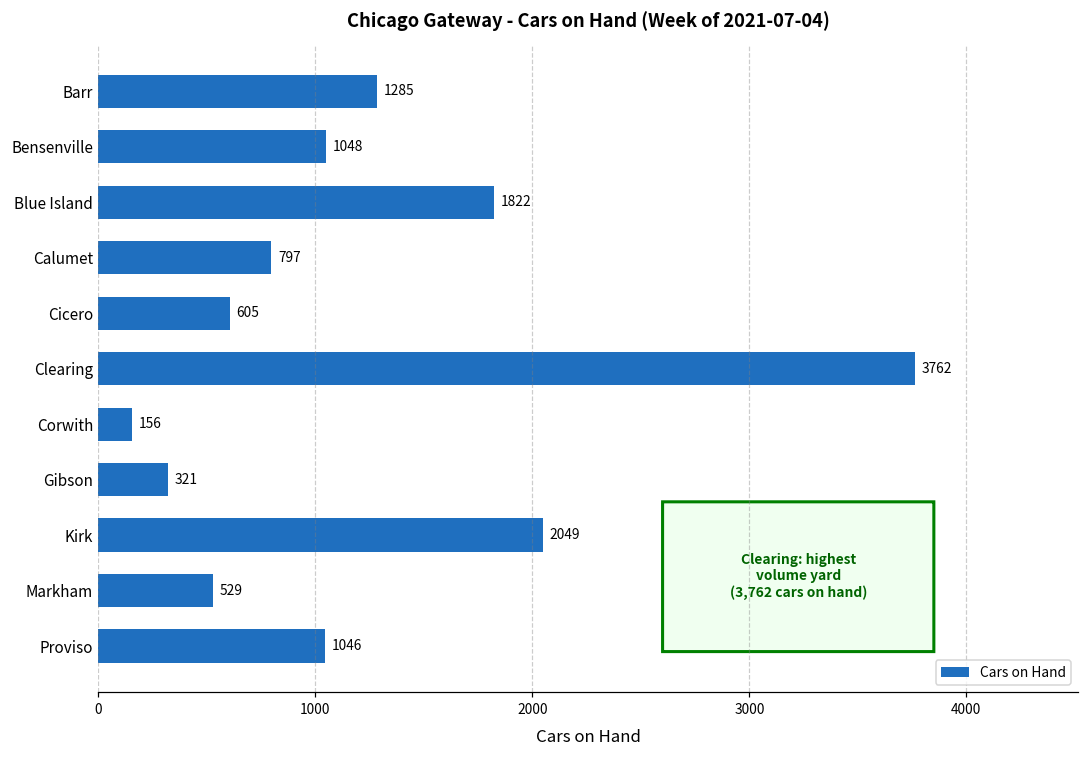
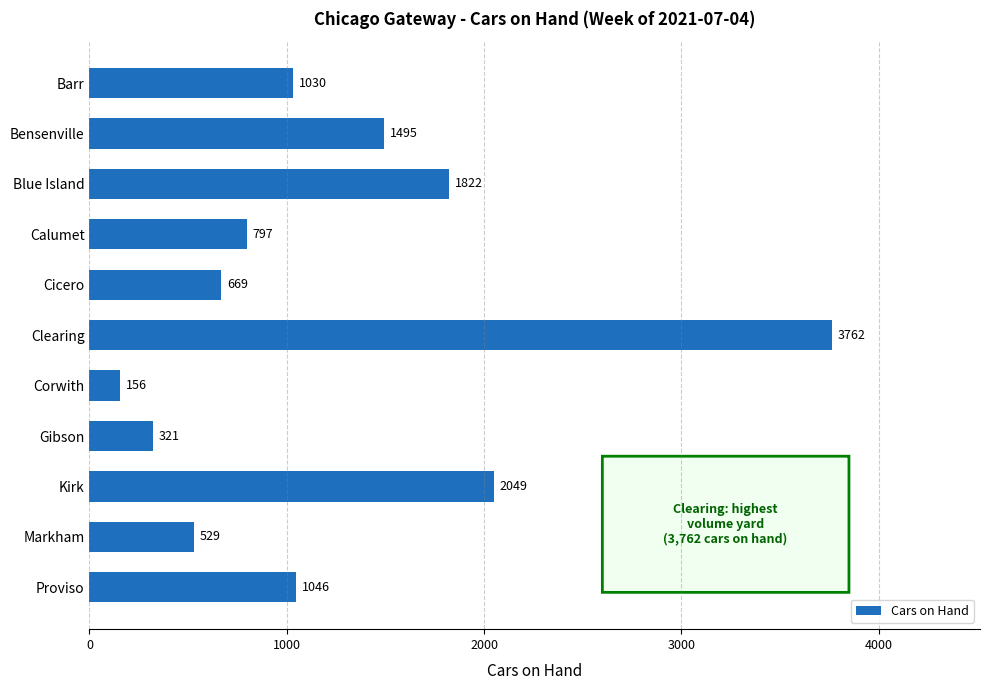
  {
-   "Barr": 1285,
-   "Bensenville": 1048,
+   "Barr": 1030,
+   "Bensenville": 1495,
    "Blue Island": 1822,
    "Calumet": 797,
-   "Cicero": 605,
+   "Cicero": 669,
    "Clearing": 3762,
    "Corwith": 156,
    "Gibson": 321,
    "Kirk": 2049,
    "Markham": 529,
    "Proviso": 1046
  }
